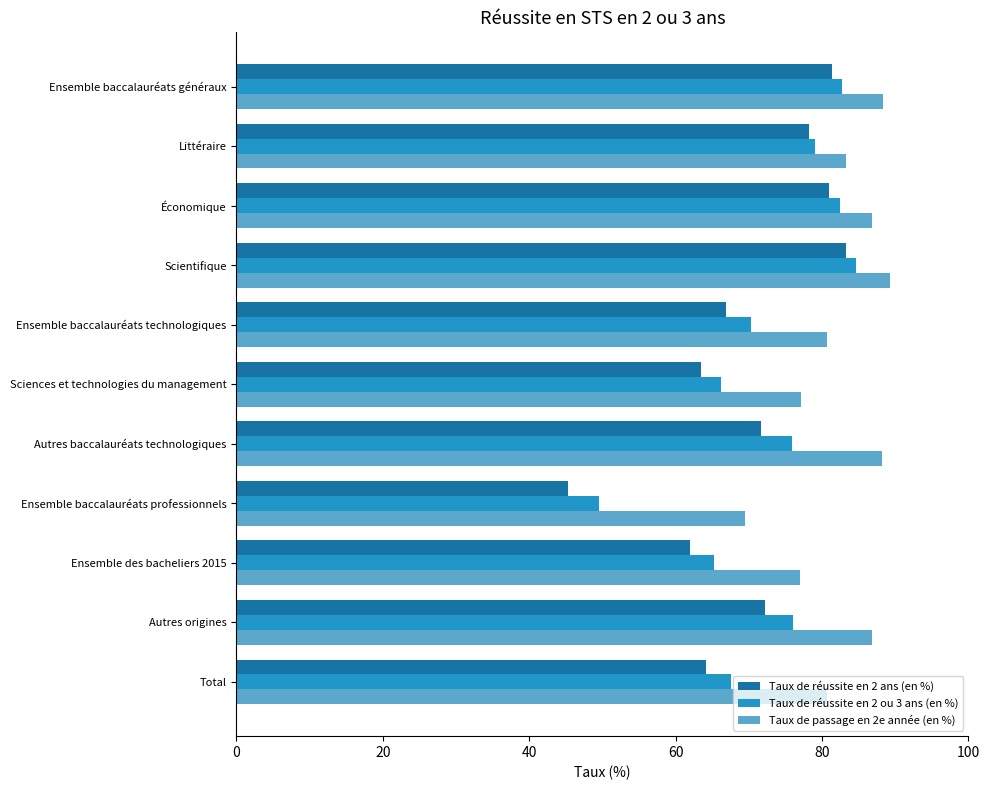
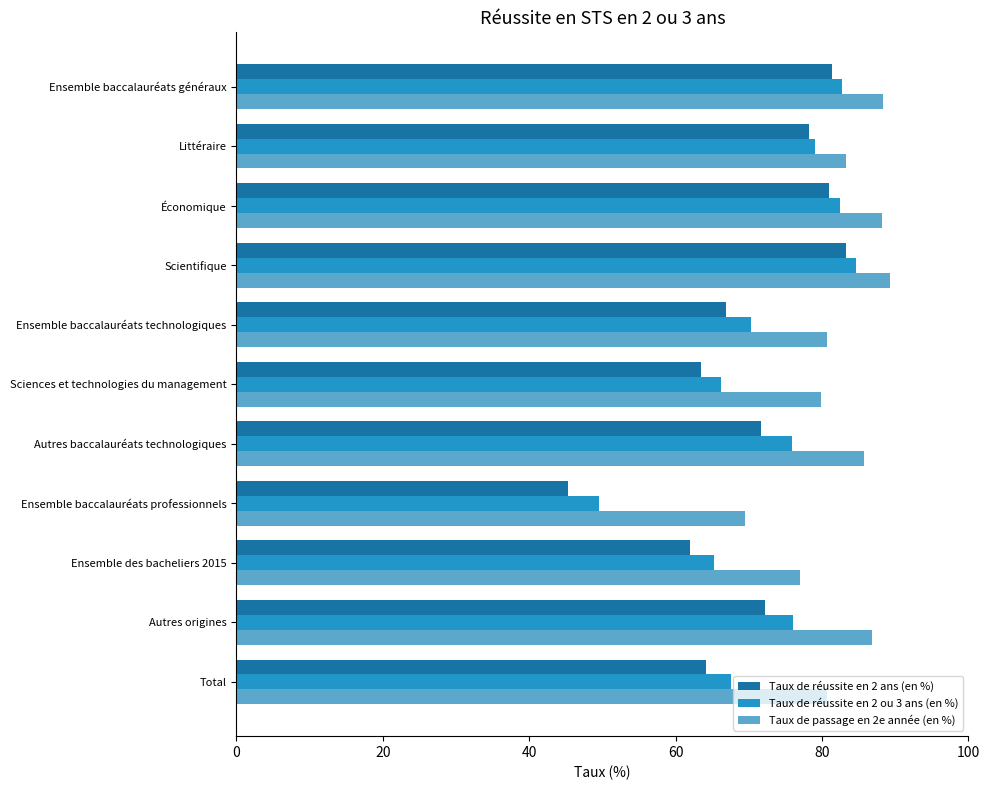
  {
    "Taux de passage en 2e année (en %)": {
      "Ensemble baccalauréats généraux": 88,
      "Littéraire": 83,
-     "Économique": 87,
+     "Économique": 88,
      "Scientifique": 89,
      "Ensemble baccalauréats technologiques": 81,
-     "Sciences et technologies du management": 77,
-     "Autres baccalauréats technologiques": 88,
+     "Sciences et technologies du management": 80,
+     "Autres baccalauréats technologiques": 86,
      "Ensemble baccalauréats professionnels": 70,
      "Ensemble des bacheliers 2015": 77,
      "Autres origines": 87
    }
  }
